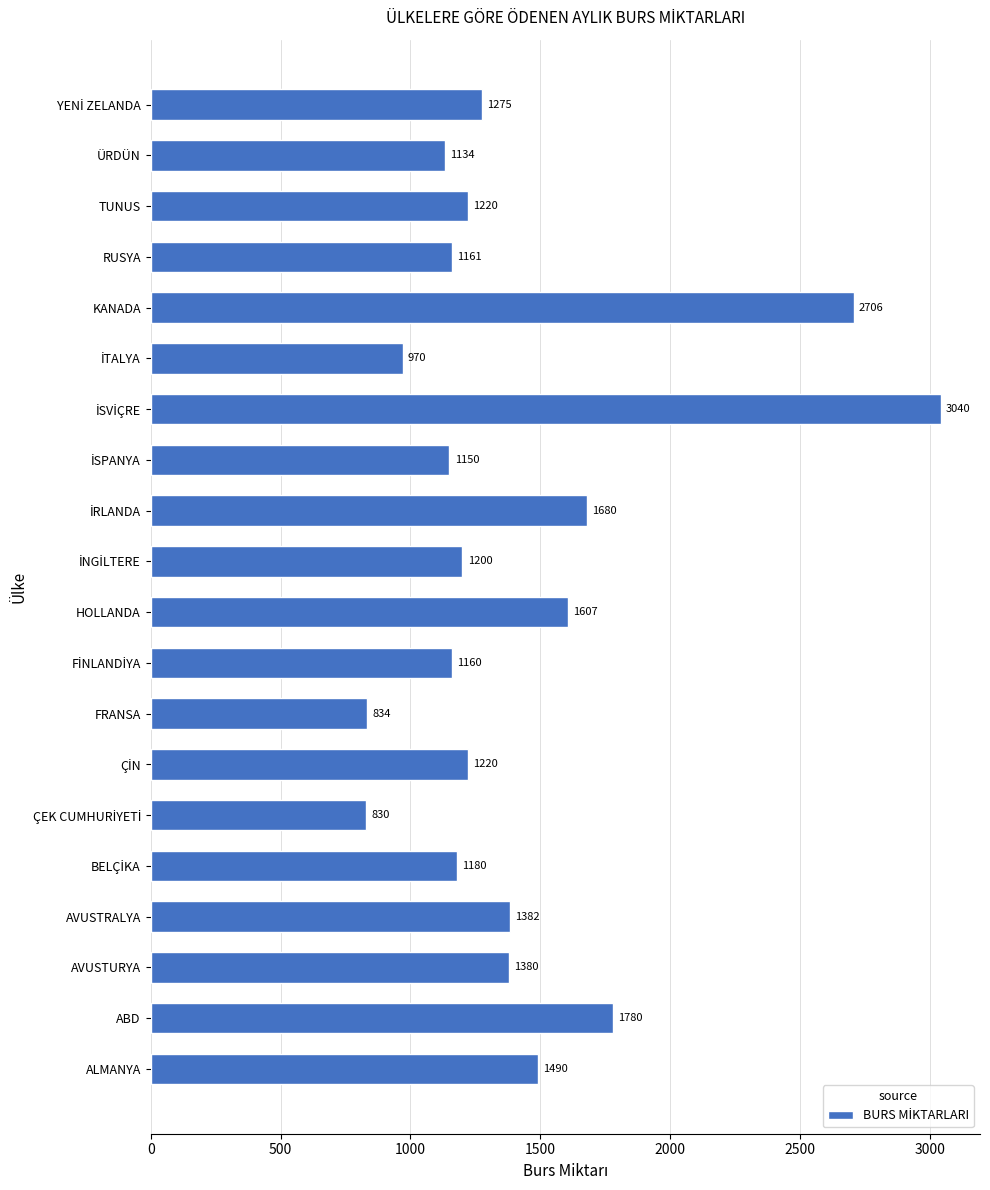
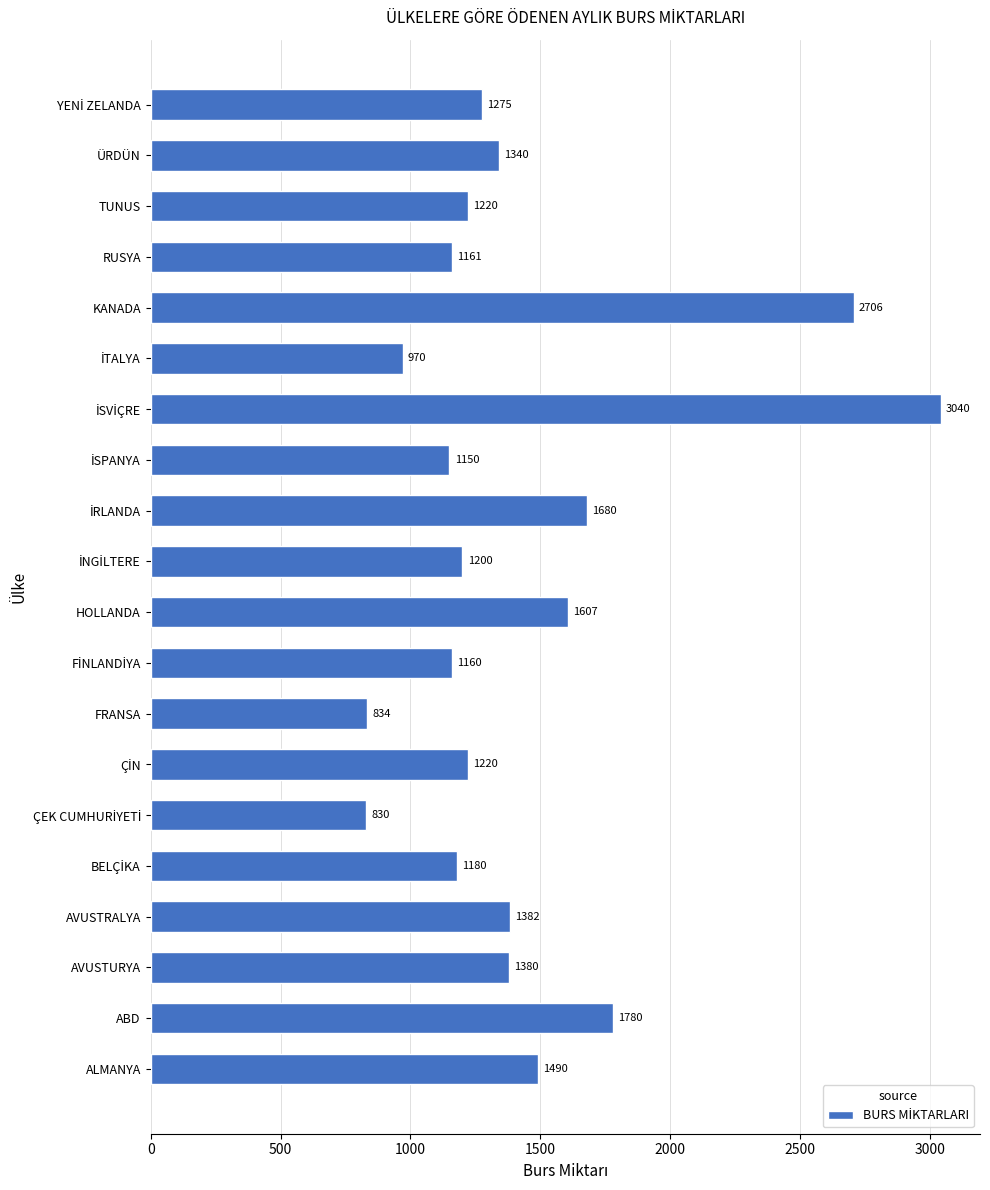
  {
    "YENİ ZELANDA": 1275,
-   "ÜRDÜN": 1134,
+   "ÜRDÜN": 1340,
    "TUNUS": 1220,
    "RUSYA": 1161,
    "KANADA": 2706,
    "İTALYA": 970,
    "İSVİÇRE": 3040,
    "İSPANYA": 1150,
    "İRLANDA": 1680,
    "İNGİLTERE": 1200,
    "HOLLANDA": 1607,
    "FİNLANDİYA": 1160,
    "FRANSA": 834,
    "ÇİN": 1220,
    "ÇEK CUMHURİYETİ": 830,
    "BELÇİKA": 1180,
    "AVUSTRALYA": 1382,
    "AVUSTURYA": 1380,
    "ABD": 1780,
    "ALMANYA": 1490
  }
